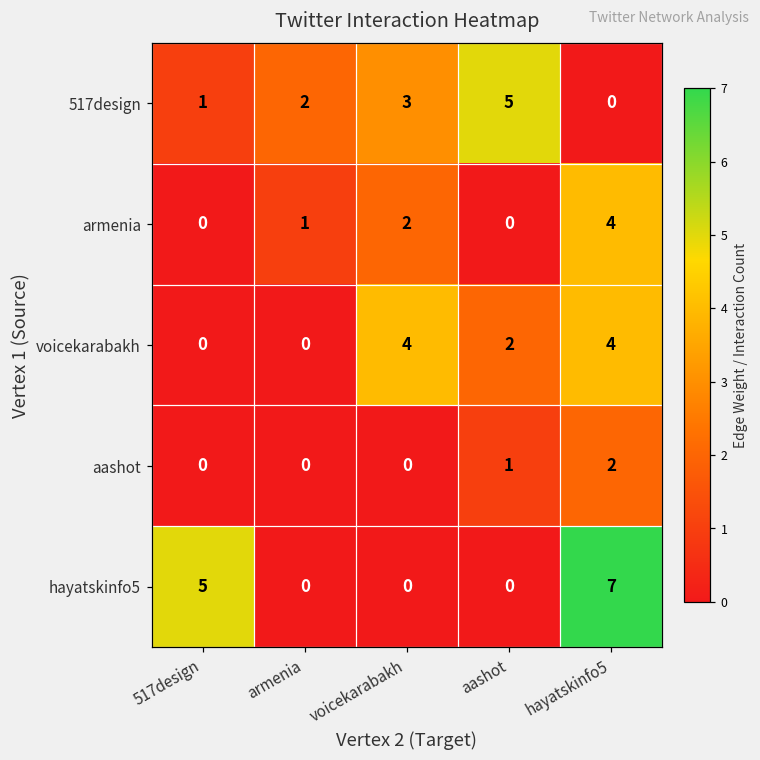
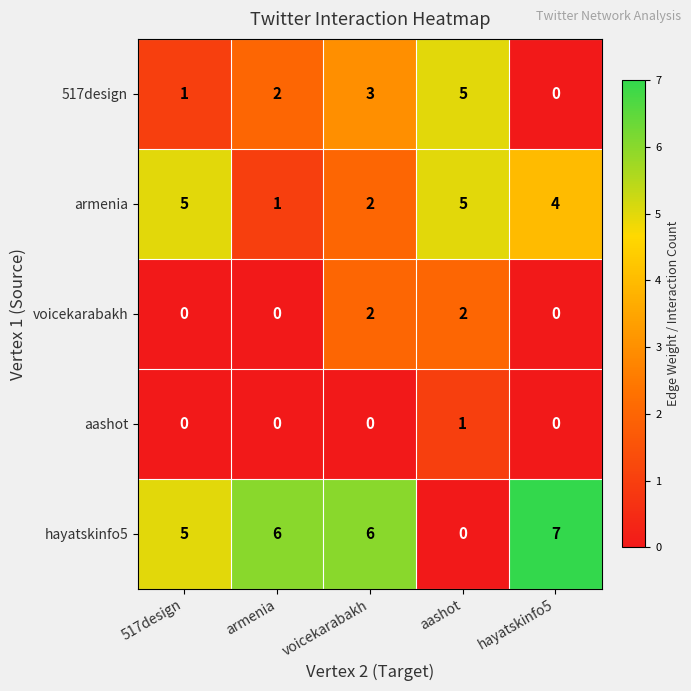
  {
    "517design": {
      "517design": 1,
      "armenia": 2,
      "voicekarabakh": 3,
      "aashot": 5,
      "hayatskinfo5": 0
    },
    "armenia": {
-     "517design": 0,
+     "517design": 5,
      "armenia": 1,
      "voicekarabakh": 2,
-     "aashot": 0,
+     "aashot": 5,
      "hayatskinfo5": 4
    },
    "voicekarabakh": {
      "517design": 0,
      "armenia": 0,
-     "voicekarabakh": 4,
+     "voicekarabakh": 2,
      "aashot": 2,
-     "hayatskinfo5": 4
+     "hayatskinfo5": 0
    },
    "aashot": {
      "517design": 0,
      "armenia": 0,
      "voicekarabakh": 0,
      "aashot": 1,
-     "hayatskinfo5": 2
+     "hayatskinfo5": 0
    },
    "hayatskinfo5": {
      "517design": 5,
-     "armenia": 0,
-     "voicekarabakh": 0,
+     "armenia": 6,
+     "voicekarabakh": 6,
      "aashot": 0,
      "hayatskinfo5": 7
    }
  }
